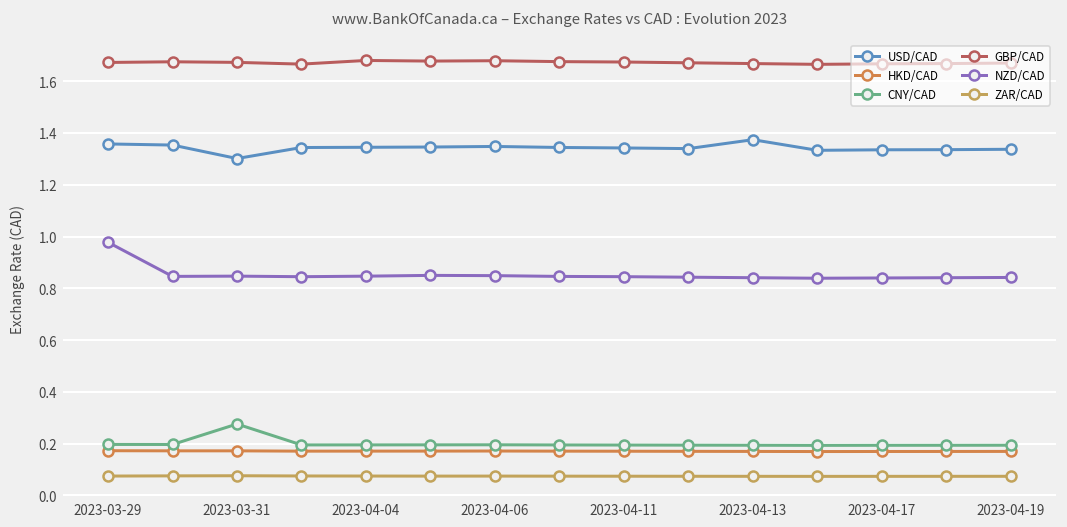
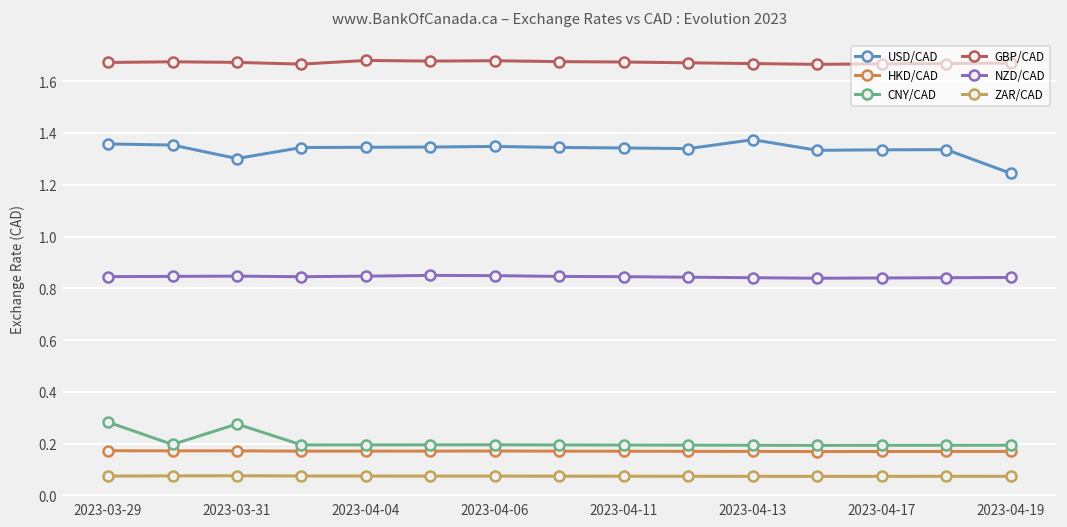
  {
    "USD/CAD": {
      "2023-03-29": 1.36,
      "2023-03-31": 1.30,
      "2023-04-04": 1.34,
      "2023-04-06": 1.35,
      "2023-04-11": 1.34,
      "2023-04-13": 1.37,
      "2023-04-17": 1.34,
-     "2023-04-19": 1.34
+     "2023-04-19": 1.24
    },
    "CNY/CAD": {
-     "2023-03-29": 0.20,
+     "2023-03-29": 0.28,
      "2023-03-31": 0.28,
      "2023-04-04": 0.20,
      "2023-04-06": 0.20,
      "2023-04-11": 0.19,
      "2023-04-13": 0.19,
      "2023-04-17": 0.19,
      "2023-04-19": 0.19
    },
    "NZD/CAD": {
-     "2023-03-29": 0.98,
+     "2023-03-29": 0.85,
      "2023-03-31": 0.85,
      "2023-04-04": 0.85,
      "2023-04-06": 0.85,
      "2023-04-11": 0.85,
      "2023-04-13": 0.84,
      "2023-04-17": 0.84,
      "2023-04-19": 0.84
    }
  }
